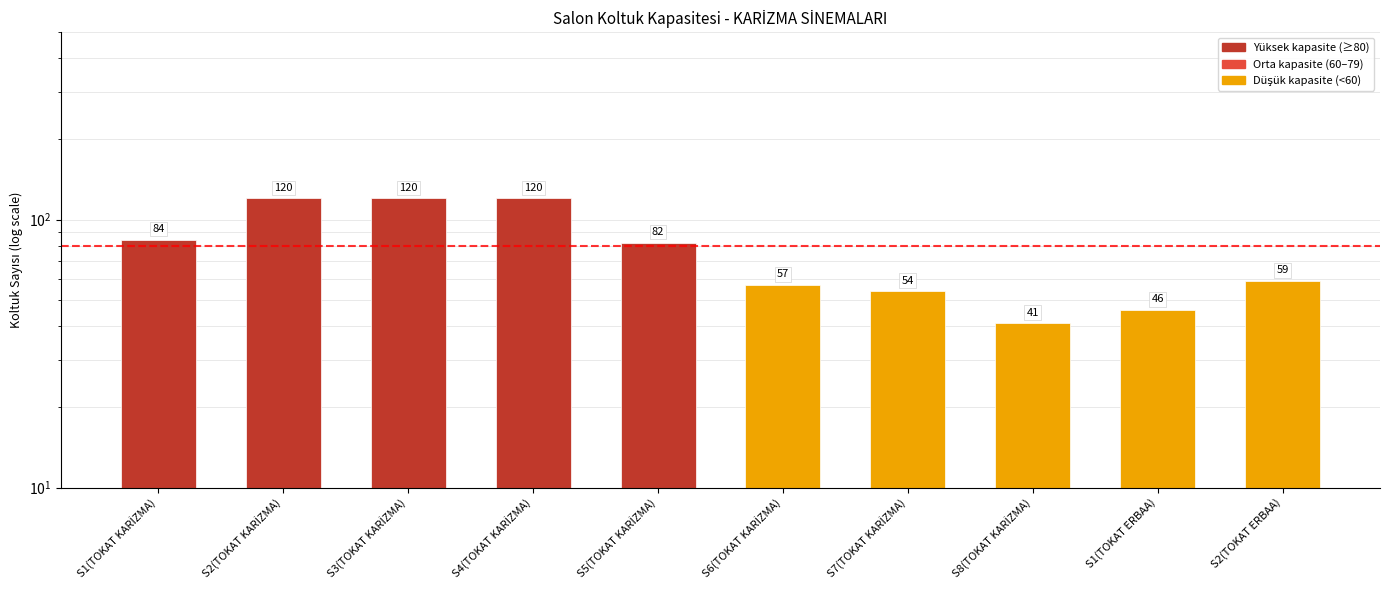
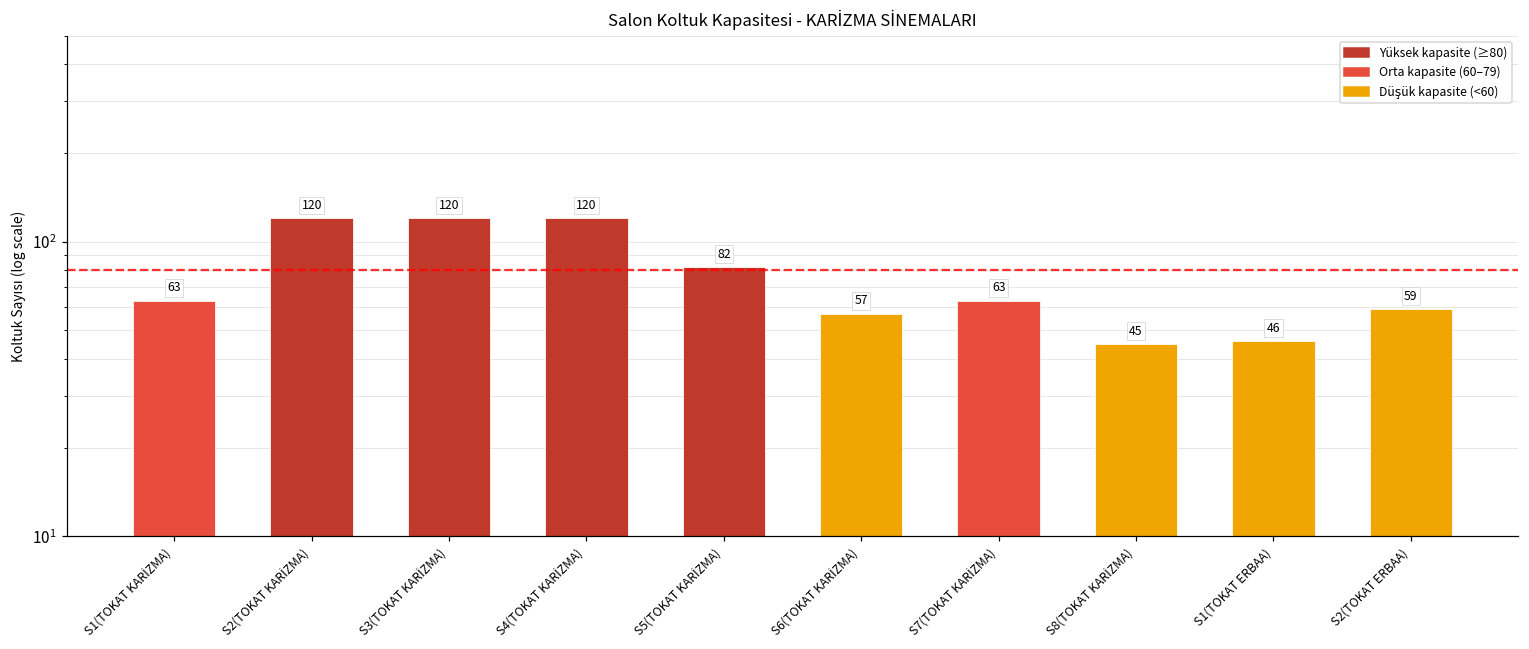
  {
-   "S1(TOKAT KARİZMA)": 84,
-   "S7(TOKAT KARİZMA)": 54,
-   "S8(TOKAT KARİZMA)": 41
+   "S1(TOKAT KARİZMA)": 63,
+   "S7(TOKAT KARİZMA)": 63,
+   "S8(TOKAT KARİZMA)": 45
  }
